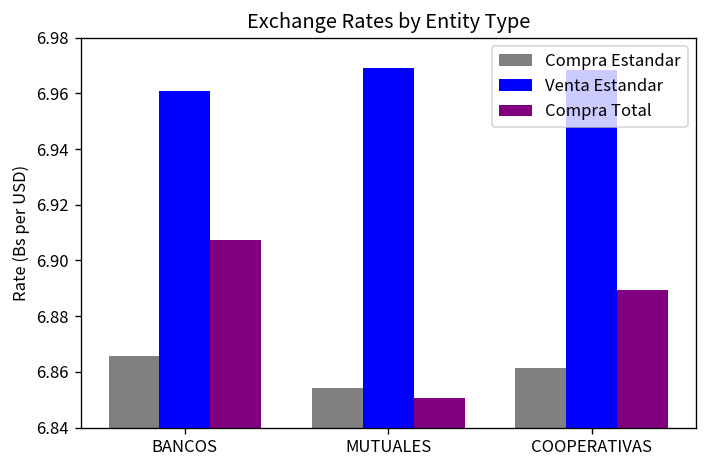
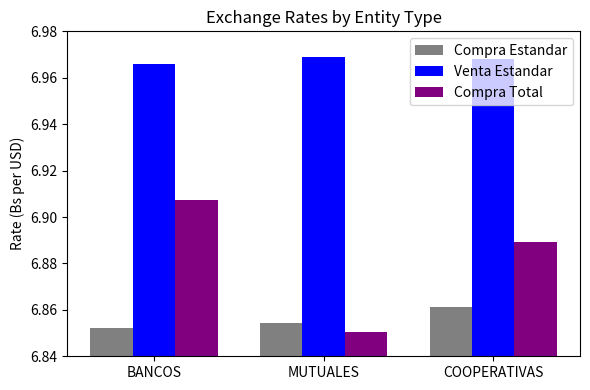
  {
    "Compra Estandar": {
-     "BANCOS": 6.866,
+     "BANCOS": 6.852,
      "MUTUALES": 6.854,
      "COOPERATIVAS": 6.861
    },
    "Venta Estandar": {
-     "BANCOS": 6.961,
+     "BANCOS": 6.966,
      "MUTUALES": 6.969
    },
    "Compra Total": {
      "BANCOS": 6.907,
      "MUTUALES": 6.851,
      "COOPERATIVAS": 6.889
    }
  }
